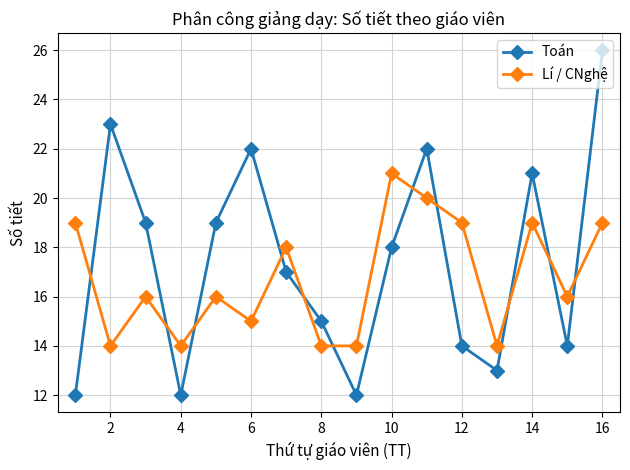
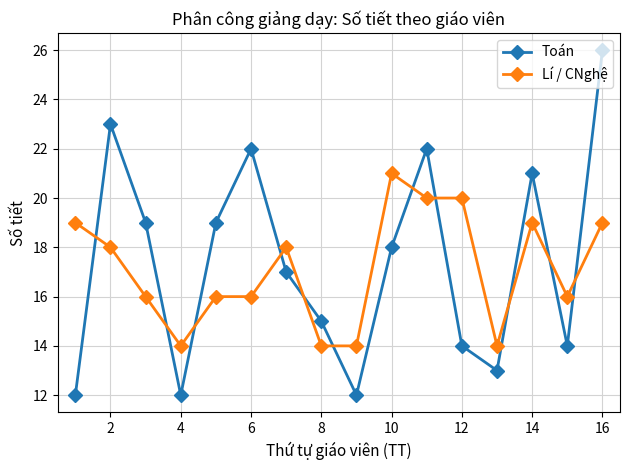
  {
    "Toán": {
      "2": 23,
      "4": 12,
      "6": 22,
      "8": 15,
      "10": 18,
      "12": 14,
      "14": 21
    },
    "Lí / CNghệ": {
-     "2": 14,
+     "2": 18,
      "4": 14,
-     "6": 15,
+     "6": 16,
      "8": 14,
      "10": 21,
-     "12": 19,
+     "12": 20,
      "14": 19,
      "16": 19
    }
  }
